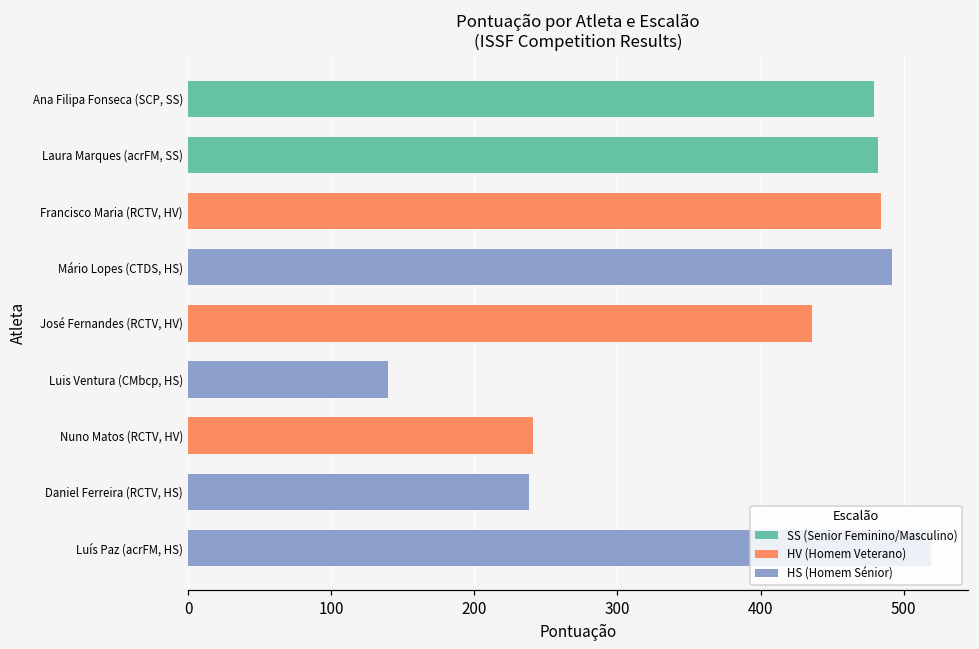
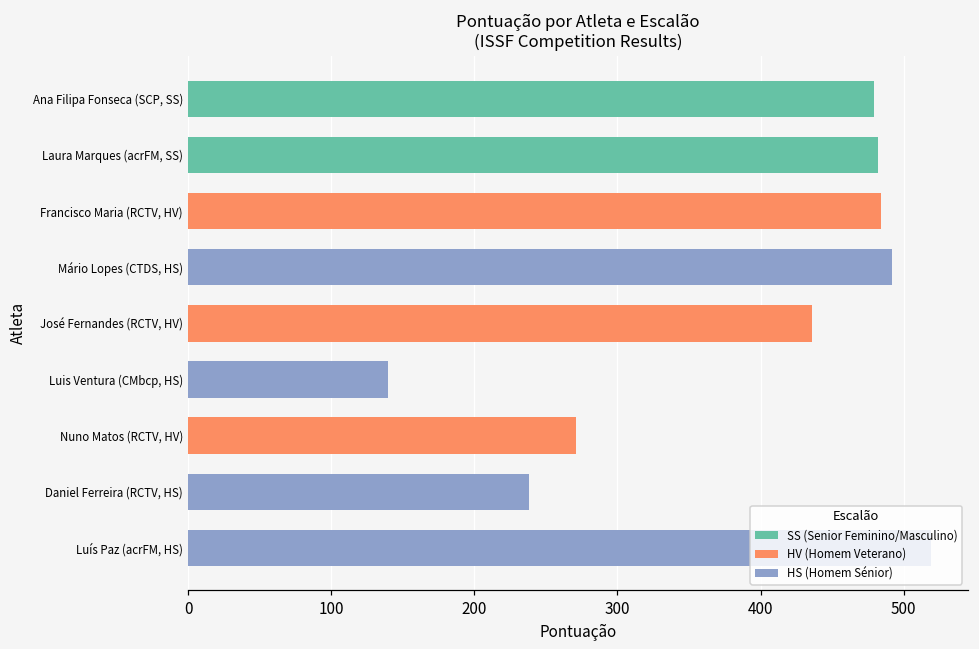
  {
    "HV (Homem Veterano)": {
      "Francisco Maria (RCTV, HV)": 484,
      "José Fernandes (RCTV, HV)": 436,
-     "Nuno Matos (RCTV, HV)": 241
+     "Nuno Matos (RCTV, HV)": 271
    },
    "HS (Homem Sénior)": {
      "Mário Lopes (CTDS, HS)": 492,
      "Luis Ventura (CMbcp, HS)": 140,
      "Daniel Ferreira (RCTV, HS)": 238
    }
  }
